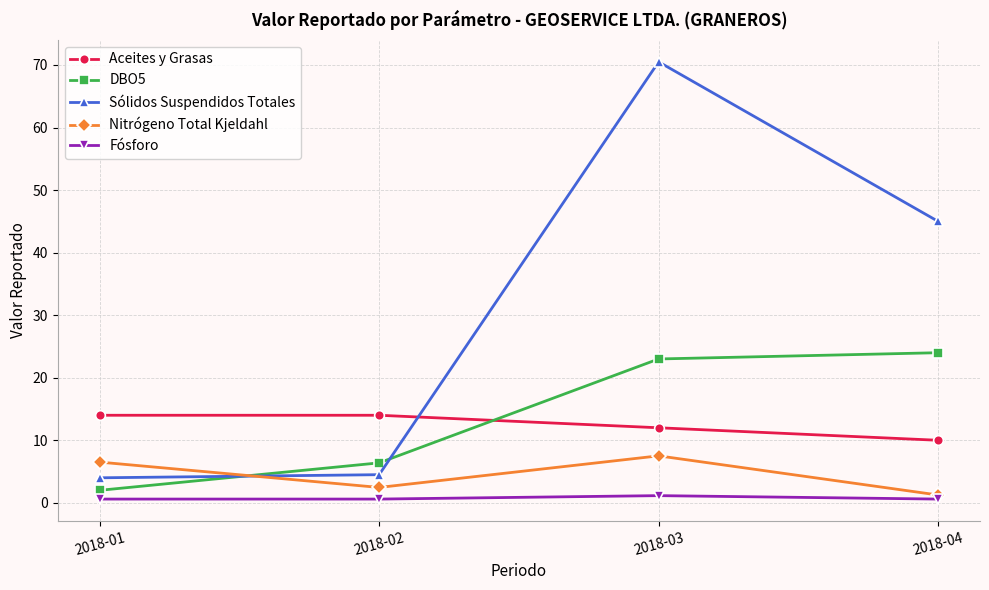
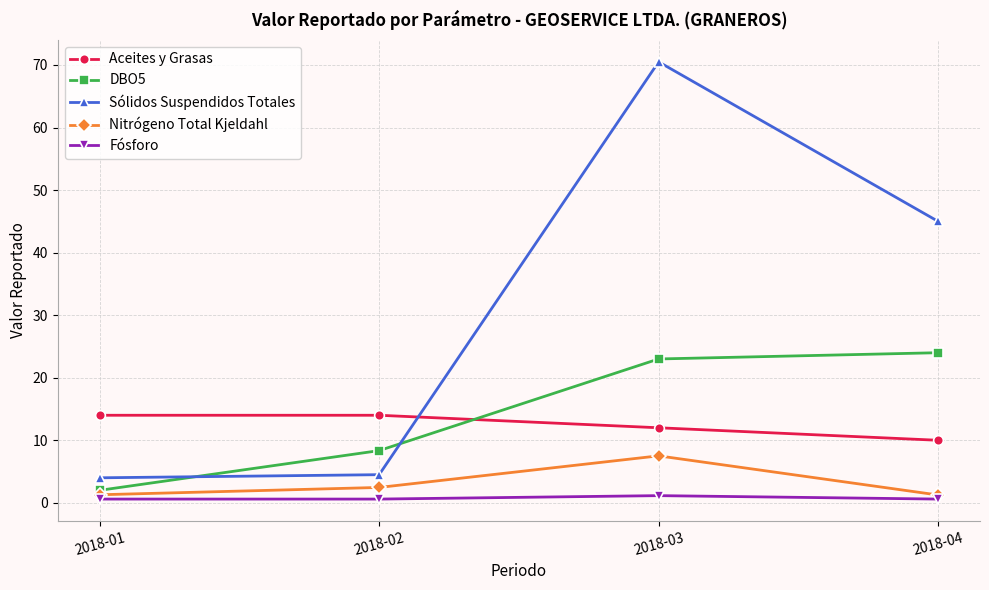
  {
    "Aceites y Grasas": {
      "2018-01": 14,
      "2018-02": 14,
      "2018-03": 12,
      "2018-04": 10
    },
    "DBO5": {
      "2018-01": 2,
-     "2018-02": 6,
+     "2018-02": 8,
      "2018-03": 23,
      "2018-04": 24
    },
    "Sólidos Suspendidos Totales": {
      "2018-01": 4,
      "2018-02": 5,
      "2018-03": 71,
      "2018-04": 45
    },
    "Nitrógeno Total Kjeldahl": {
-     "2018-01": 7,
+     "2018-01": 1,
      "2018-02": 2,
      "2018-03": 8,
      "2018-04": 1
    },
    "Fósforo": {
      "2018-01": 1,
      "2018-02": 1,
      "2018-03": 1,
      "2018-04": 1
    }
  }
